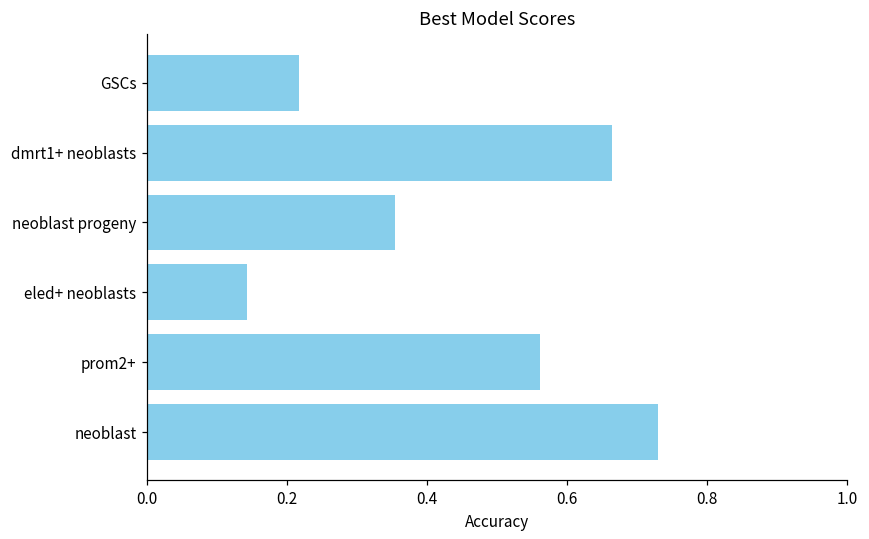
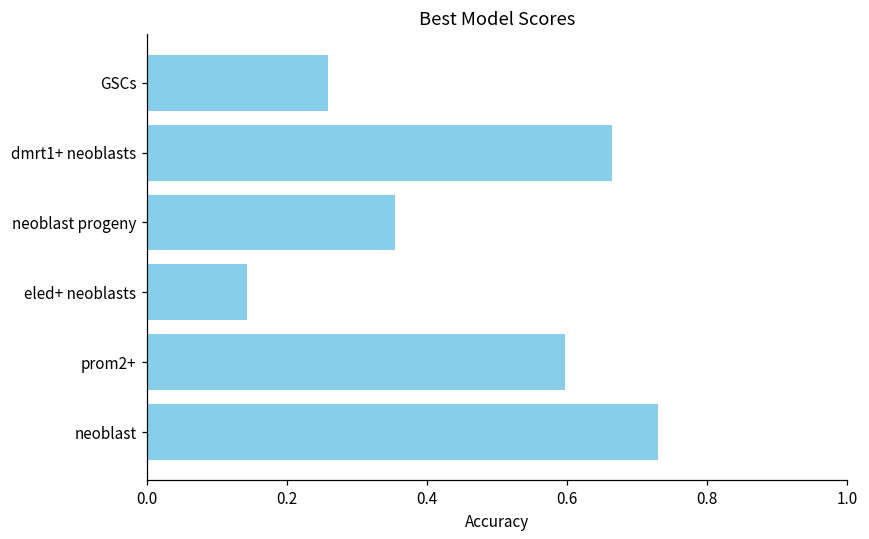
  {
-   "GSCs": 0.22,
+   "GSCs": 0.26,
    "dmrt1+ neoblasts": 0.66,
    "neoblast progeny": 0.35,
    "eled+ neoblasts": 0.14,
-   "prom2+": 0.56,
+   "prom2+": 0.60,
    "neoblast": 0.73
  }
